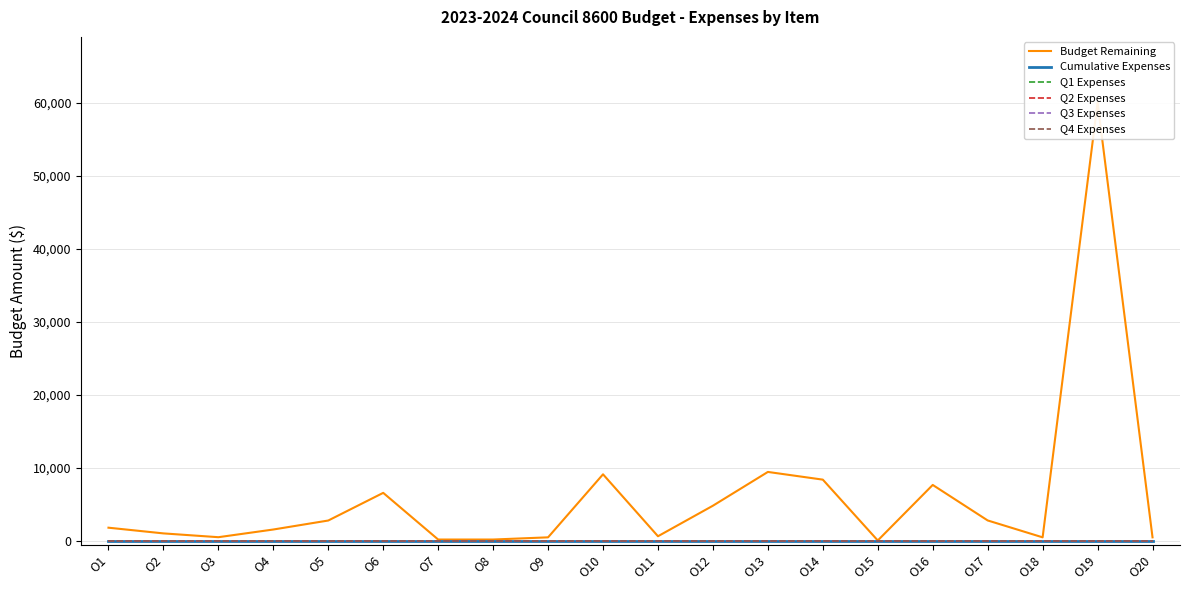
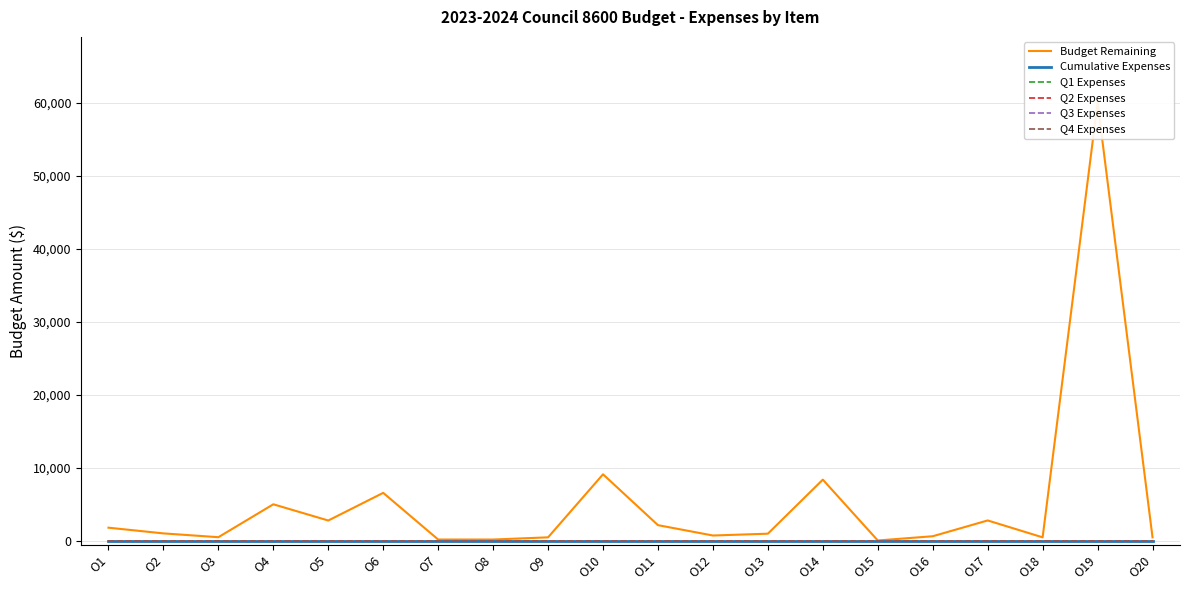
  {
    "Budget Remaining": {
      "O1": "2,000",
      "O2": "1,000",
      "O3": "1,000",
-     "O4": "2,000",
+     "O4": "5,000",
      "O5": "3,000",
      "O6": "7,000",
      "O9": "1,000",
      "O10": "9,000",
-     "O11": "1,000",
-     "O12": "5,000",
-     "O13": "9,000",
+     "O11": "2,000",
+     "O12": "1,000",
+     "O13": "1,000",
      "O14": "8,000",
-     "O16": "8,000",
+     "O16": "1,000",
      "O17": "3,000",
      "O18": "1,000",
      "O20": "1,000"
    },
    "Q4 Expenses": {
      "O1": "0",
      "O2": "0",
      "O3": "0",
      "O4": "0",
      "O5": "0",
      "O6": "0",
      "O9": "0",
      "O10": "0",
      "O11": "0",
      "O12": "0",
      "O13": "0",
      "O14": "0",
      "O16": "0",
      "O17": "0",
      "O18": "0",
      "O19": "0",
      "O20": "0"
    }
  }
